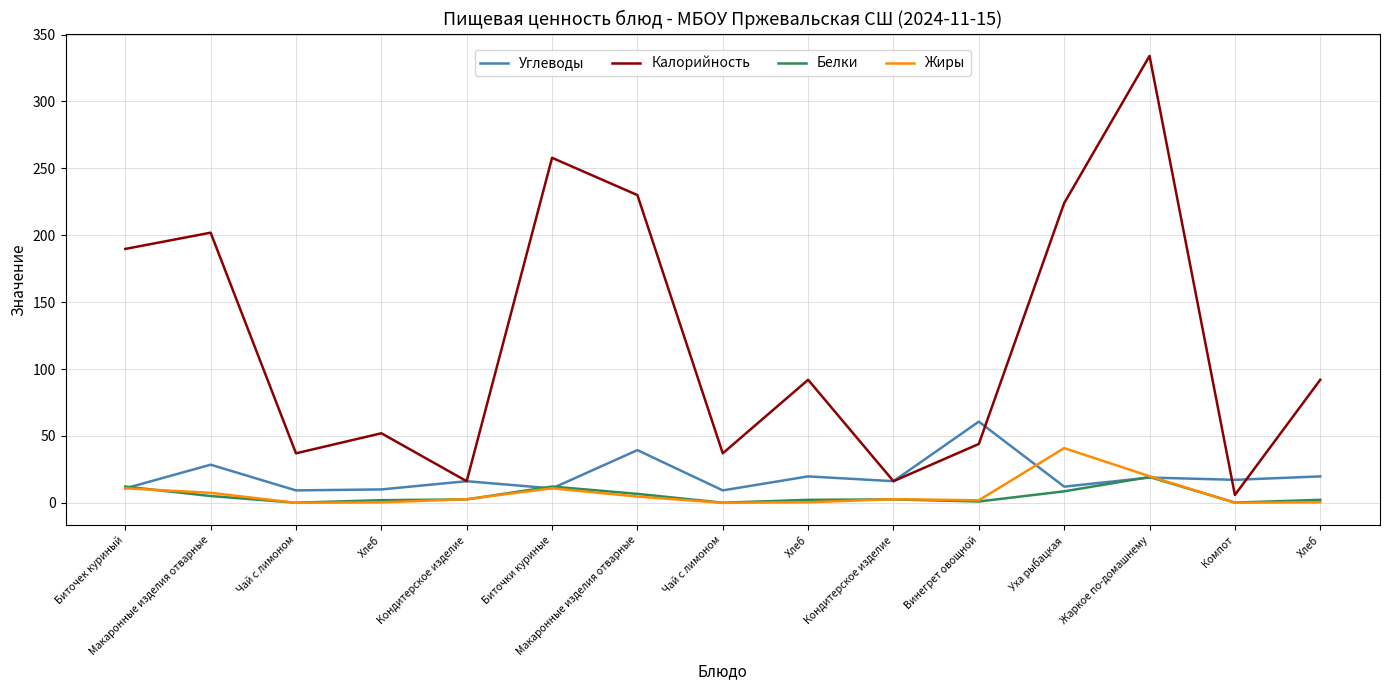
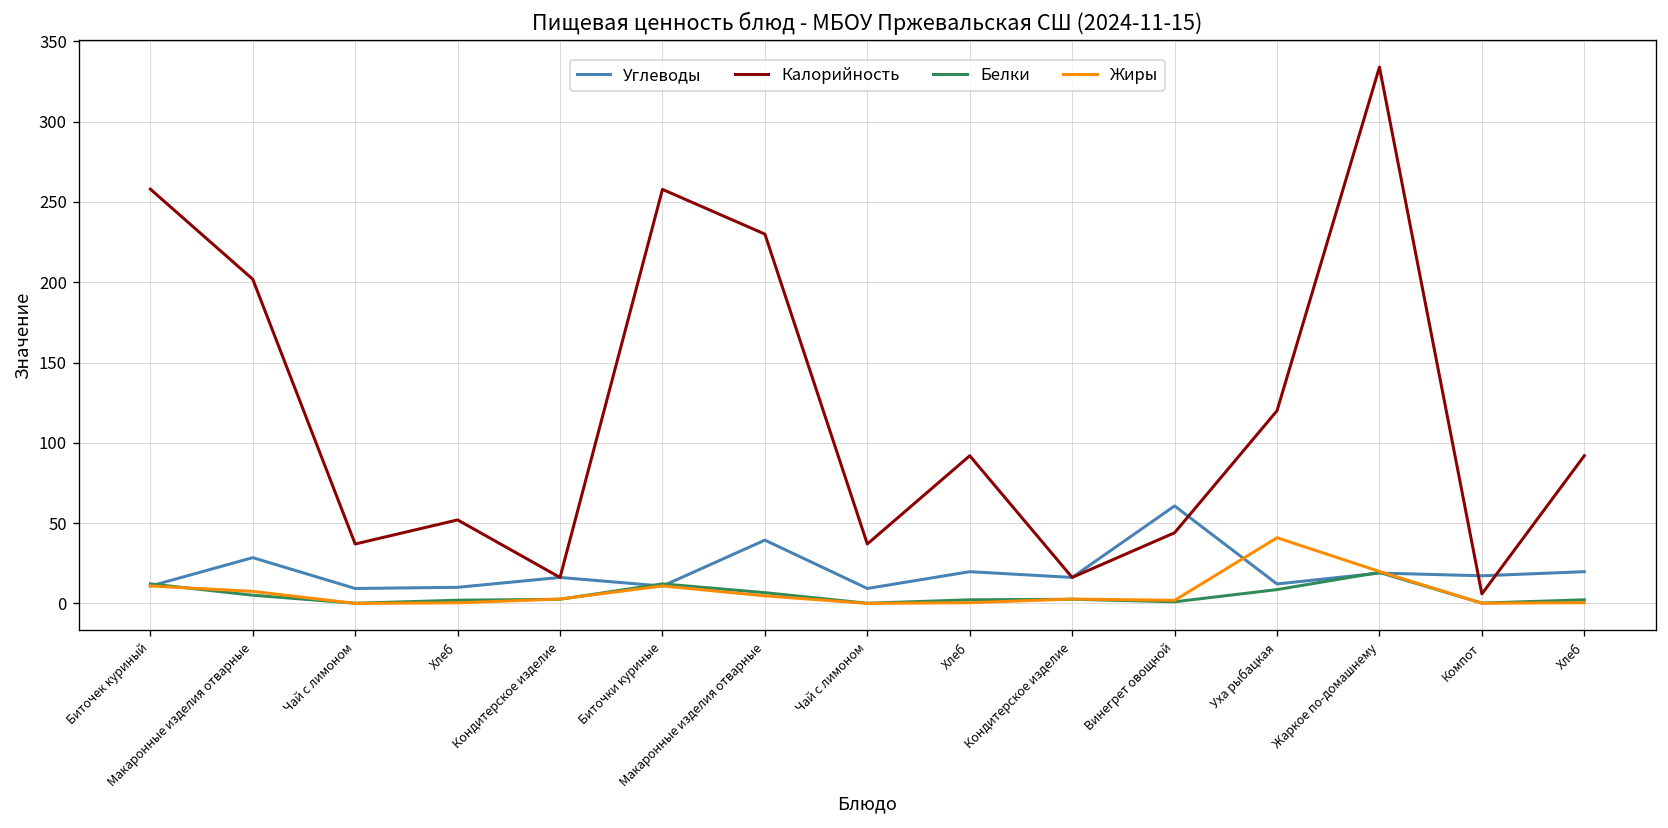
  {
    "Углеводы": {
      "Винегрет овощной": 61,
      "Уха рыбацкая": 12,
      "Компот": 17
    },
    "Калорийность": {
-     "Биточек куриный": 190,
+     "Биточек куриный": 258,
      "Биточки куриные": 258,
      "Винегрет овощной": 44,
-     "Уха рыбацкая": 224,
+     "Уха рыбацкая": 120,
      "Жаркое по-домашнему": 334,
      "Компот": 6
    },
    "Белки": {
      "Уха рыбацкая": 9
    },
    "Жиры": {
      "Уха рыбацкая": 41
    }
  }
